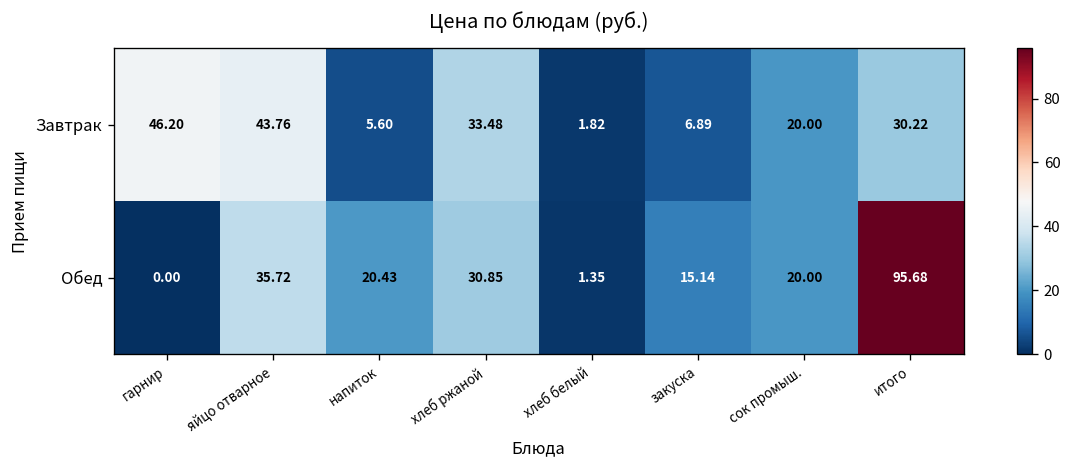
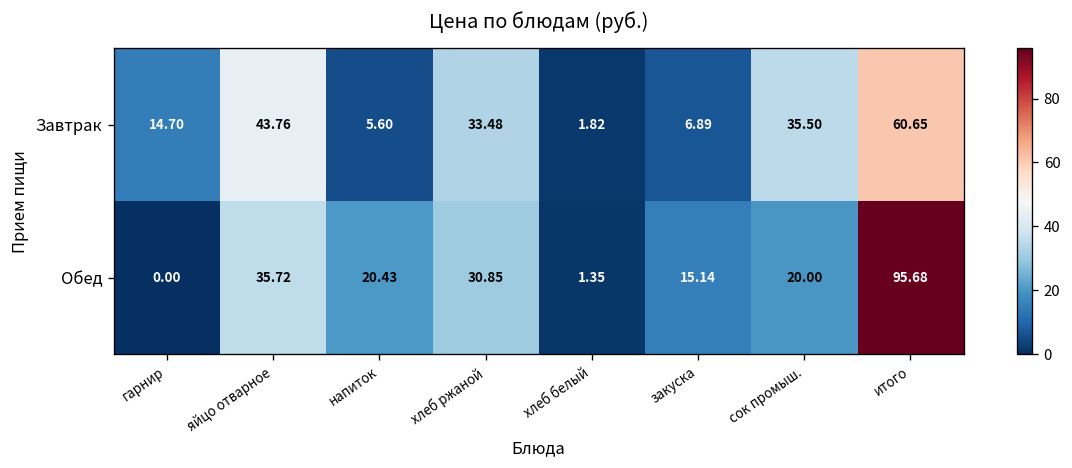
  {
    "Завтрак": {
-     "гарнир": 46.20,
+     "гарнир": 14.70,
      "яйцо отварное": 43.76,
      "напиток": 5.60,
      "хлеб ржаной": 33.48,
      "хлеб белый": 1.82,
      "закуска": 6.89,
-     "сок промыш.": 20.00,
-     "итого": 30.22
+     "сок промыш.": 35.50,
+     "итого": 60.65
    },
    "Обед": {
      "гарнир": 0.00,
      "яйцо отварное": 35.72,
      "напиток": 20.43,
      "хлеб ржаной": 30.85,
      "хлеб белый": 1.35,
      "закуска": 15.14,
      "сок промыш.": 20.00,
      "итого": 95.68
    }
  }
